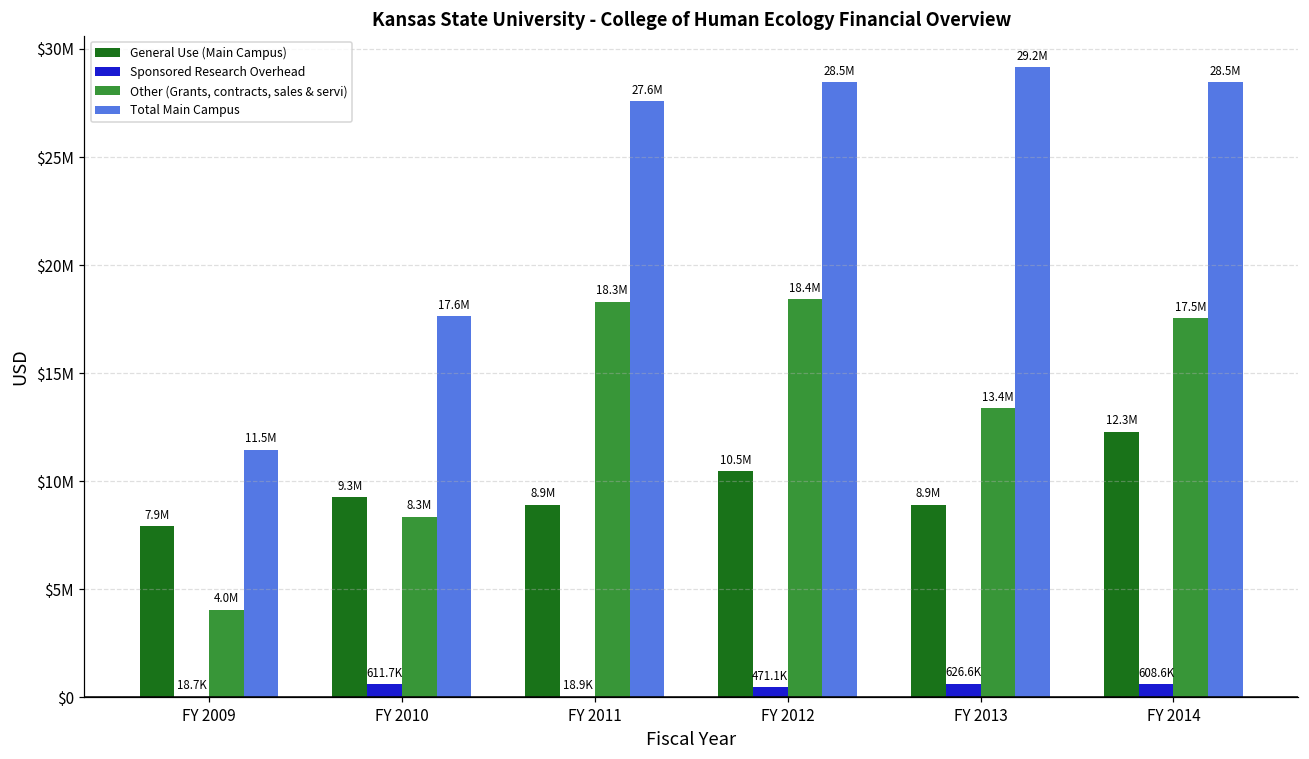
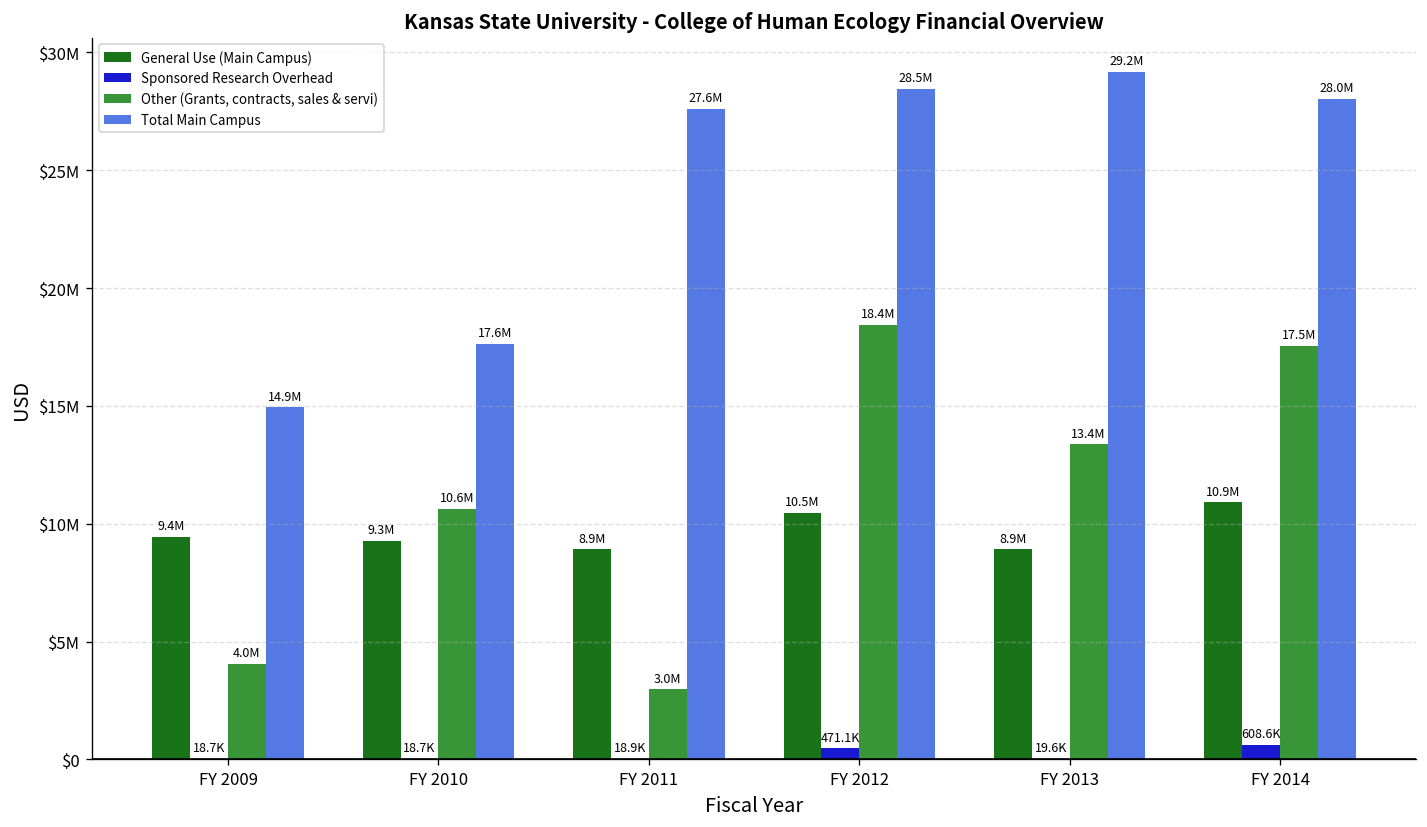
  {
    "General Use (Main Campus)": {
-     "FY 2009": "7.9M",
+     "FY 2009": "9.4M",
      "FY 2010": "9.3M",
      "FY 2011": "8.9M",
      "FY 2012": "10.5M",
      "FY 2013": "8.9M",
-     "FY 2014": "12.3M"
+     "FY 2014": "10.9M"
    },
    "Sponsored Research Overhead": {
      "FY 2009": "18.7K",
-     "FY 2010": "611.7K",
+     "FY 2010": "18.7K",
      "FY 2011": "18.9K",
      "FY 2012": "471.1K",
-     "FY 2013": "626.6K",
+     "FY 2013": "19.6K",
      "FY 2014": "608.6K"
    },
    "Other (Grants, contracts, sales & servi)": {
      "FY 2009": "4.0M",
-     "FY 2010": "8.3M",
-     "FY 2011": "18.3M",
+     "FY 2010": "10.6M",
+     "FY 2011": "3.0M",
      "FY 2012": "18.4M",
      "FY 2013": "13.4M",
      "FY 2014": "17.5M"
    },
    "Total Main Campus": {
-     "FY 2009": "11.5M",
+     "FY 2009": "14.9M",
      "FY 2010": "17.6M",
      "FY 2011": "27.6M",
      "FY 2012": "28.5M",
      "FY 2013": "29.2M",
-     "FY 2014": "28.5M"
+     "FY 2014": "28.0M"
    }
  }
